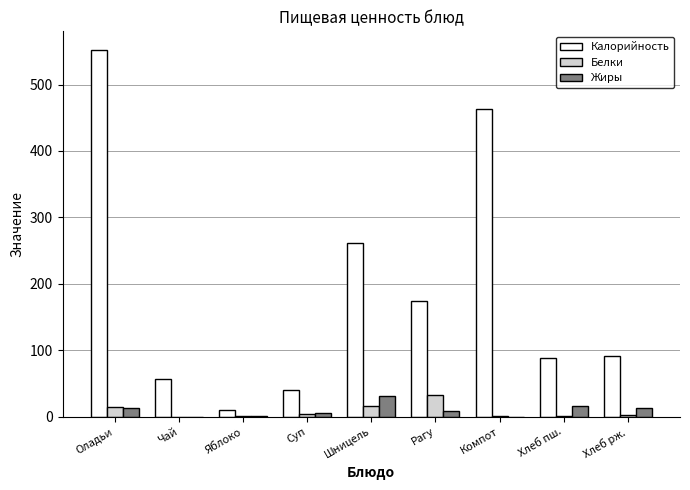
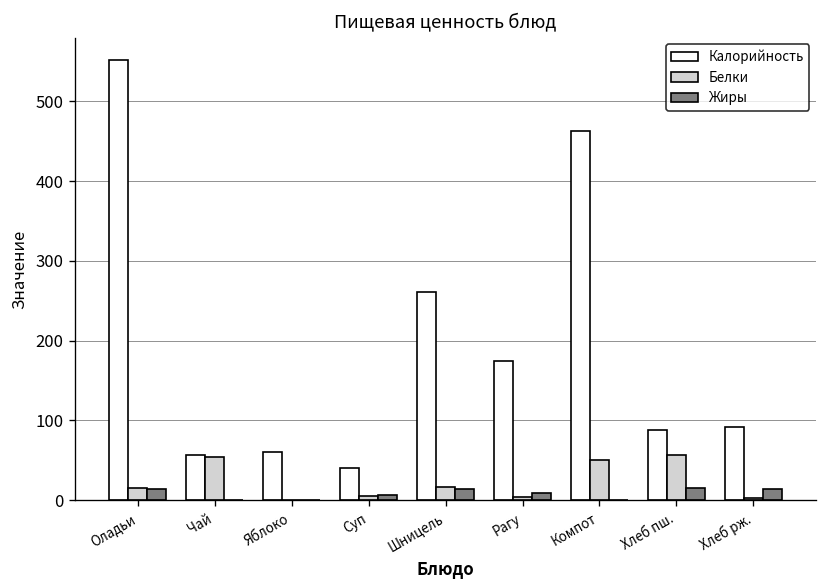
  {
    "Калорийность": {
      "Оладьи": 550,
      "Чай": 60,
-     "Яблоко": 10,
+     "Яблоко": 60,
      "Суп": 40,
      "Шницель": 260,
      "Рагу": 180,
      "Компот": 460,
      "Хлеб пш.": 90,
      "Хлеб рж.": 90
    },
    "Белки": {
      "Оладьи": 20,
-     "Чай": 0,
+     "Чай": 50,
      "Суп": 10,
      "Шницель": 20,
-     "Рагу": 30,
-     "Компот": 0,
-     "Хлеб пш.": 0
+     "Рагу": 0,
+     "Компот": 50,
+     "Хлеб пш.": 60
    },
    "Жиры": {
      "Оладьи": 10,
      "Суп": 10,
-     "Шницель": 30,
+     "Шницель": 10,
      "Рагу": 10,
      "Компот": 0,
      "Хлеб пш.": 20,
      "Хлеб рж.": 10
    }
  }
